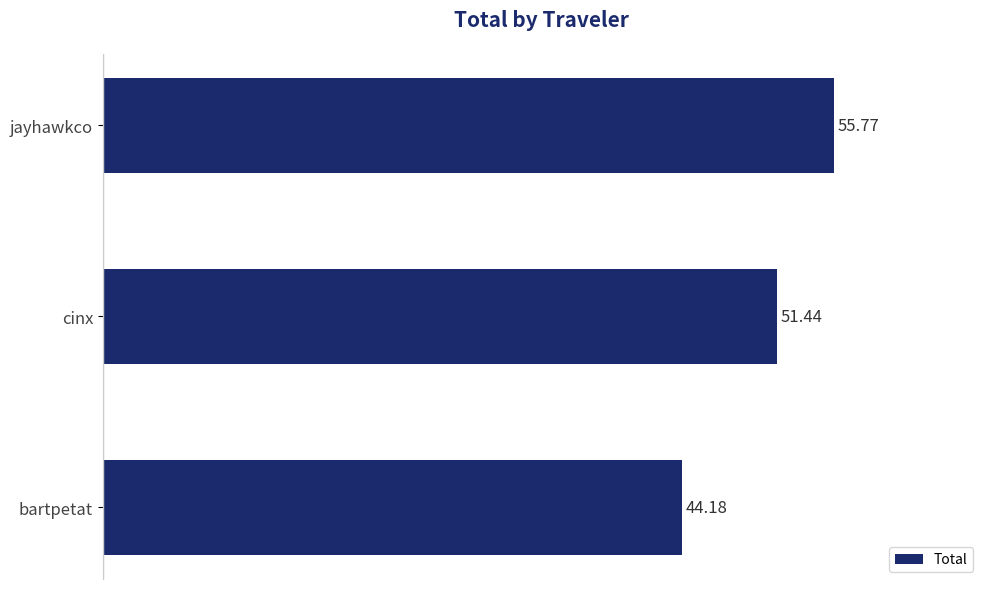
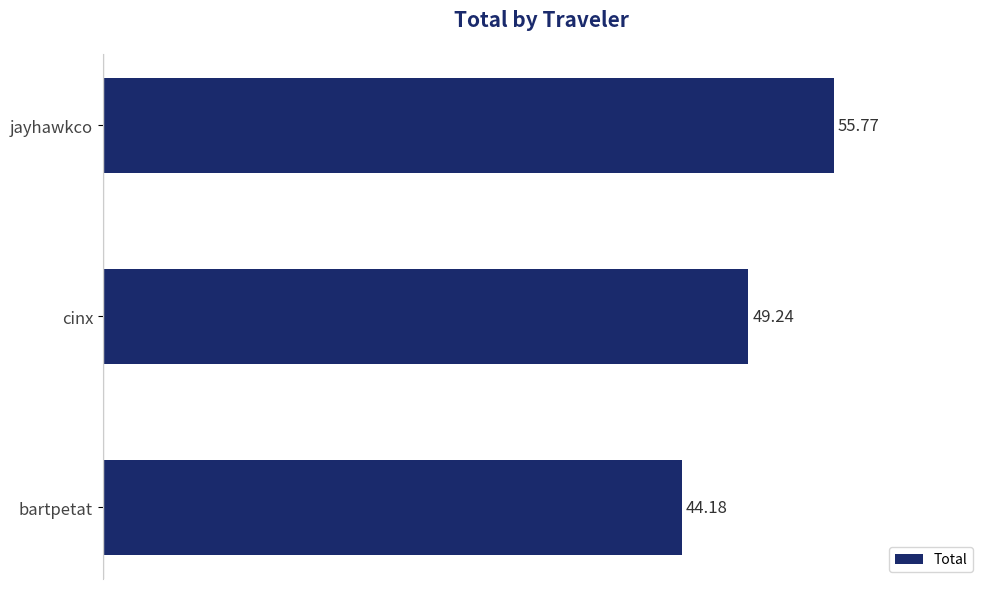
  {
    "jayhawkco": 55.77,
-   "cinx": 51.44,
+   "cinx": 49.24,
    "bartpetat": 44.18
  }
